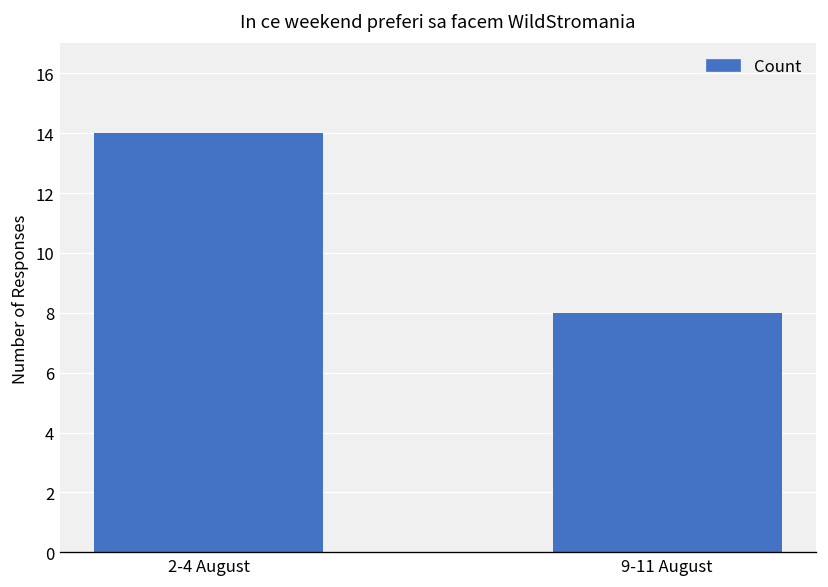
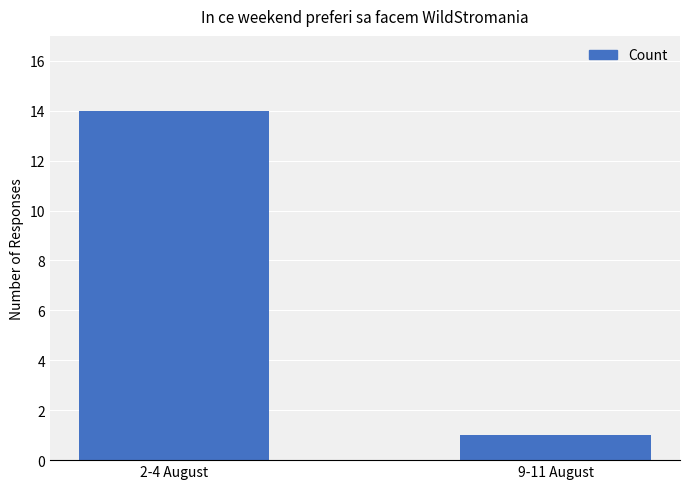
  {
    "2-4 August": 14,
-   "9-11 August": 8
+   "9-11 August": 1
  }
